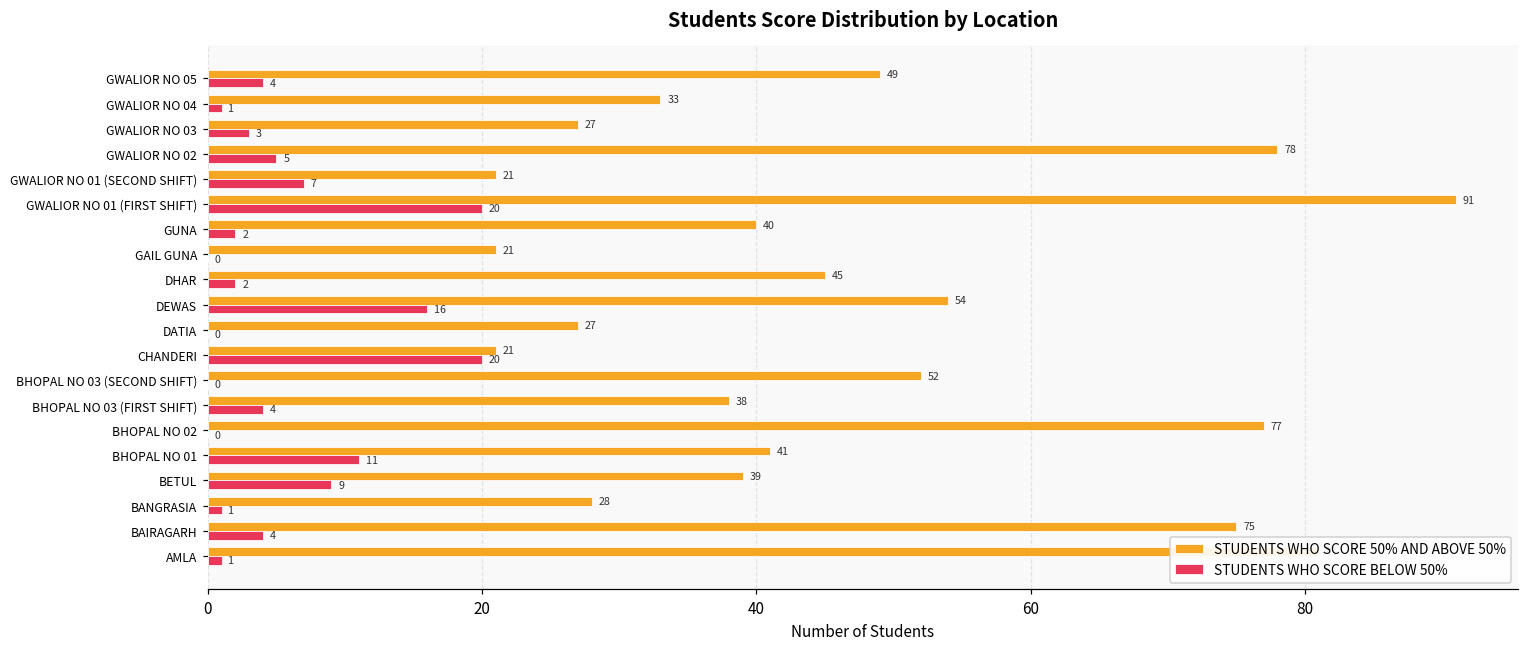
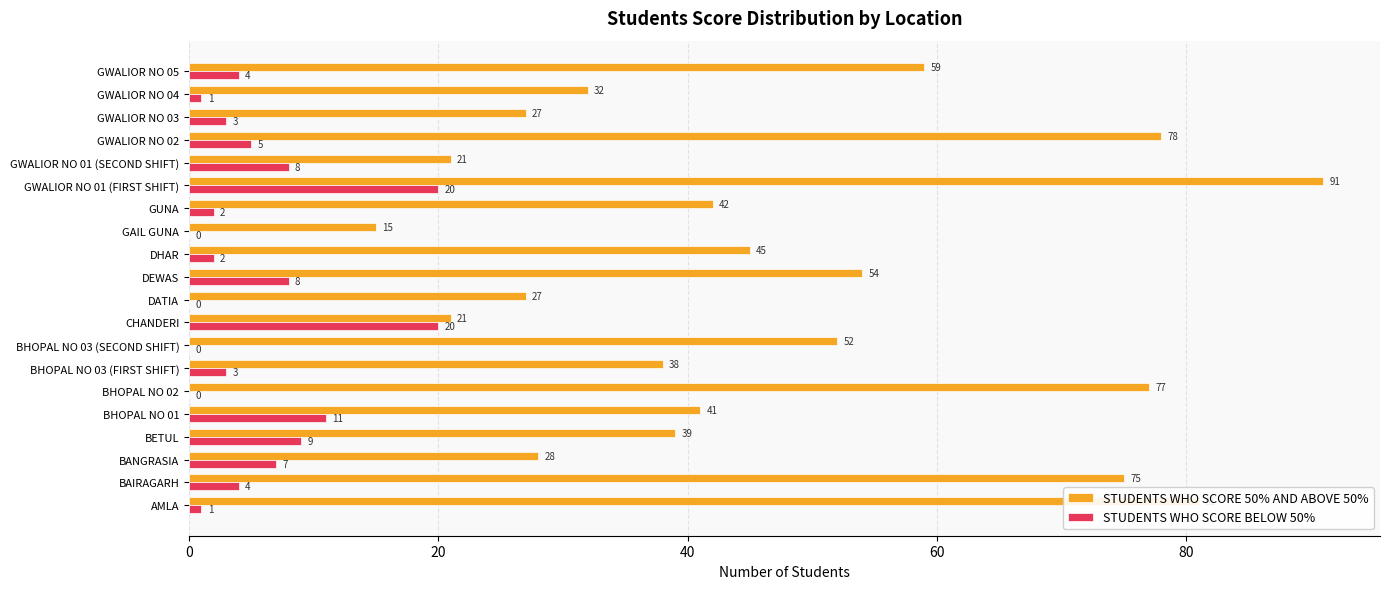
  {
    "STUDENTS WHO SCORE 50% AND ABOVE 50%": {
-     "GWALIOR NO 05": 49,
-     "GWALIOR NO 04": 33,
+     "GWALIOR NO 05": 59,
+     "GWALIOR NO 04": 32,
      "GWALIOR NO 03": 27,
      "GWALIOR NO 02": 78,
      "GWALIOR NO 01 (SECOND SHIFT)": 21,
      "GWALIOR NO 01 (FIRST SHIFT)": 91,
-     "GUNA": 40,
-     "GAIL GUNA": 21,
+     "GUNA": 42,
+     "GAIL GUNA": 15,
      "DHAR": 45,
      "DEWAS": 54,
      "DATIA": 27,
      "CHANDERI": 21,
      "BHOPAL NO 03 (SECOND SHIFT)": 52,
      "BHOPAL NO 03 (FIRST SHIFT)": 38,
      "BHOPAL NO 02": 77,
      "BHOPAL NO 01": 41,
      "BETUL": 39,
      "BANGRASIA": 28,
      "BAIRAGARH": 75
    },
    "STUDENTS WHO SCORE BELOW 50%": {
      "GWALIOR NO 05": 4,
      "GWALIOR NO 04": 1,
      "GWALIOR NO 03": 3,
      "GWALIOR NO 02": 5,
-     "GWALIOR NO 01 (SECOND SHIFT)": 7,
+     "GWALIOR NO 01 (SECOND SHIFT)": 8,
      "GWALIOR NO 01 (FIRST SHIFT)": 20,
      "GUNA": 2,
      "GAIL GUNA": 0,
      "DHAR": 2,
-     "DEWAS": 16,
+     "DEWAS": 8,
      "DATIA": 0,
      "CHANDERI": 20,
      "BHOPAL NO 03 (SECOND SHIFT)": 0,
-     "BHOPAL NO 03 (FIRST SHIFT)": 4,
+     "BHOPAL NO 03 (FIRST SHIFT)": 3,
      "BHOPAL NO 02": 0,
      "BHOPAL NO 01": 11,
      "BETUL": 9,
-     "BANGRASIA": 1,
+     "BANGRASIA": 7,
      "BAIRAGARH": 4,
      "AMLA": 1
    }
  }
